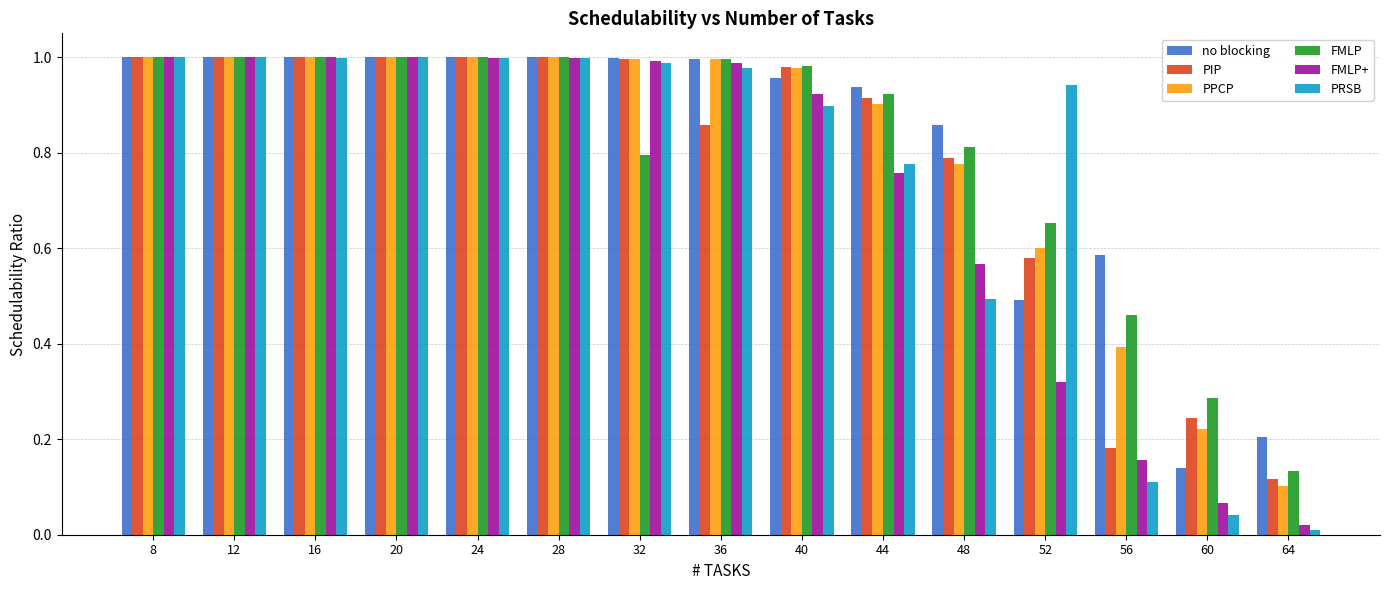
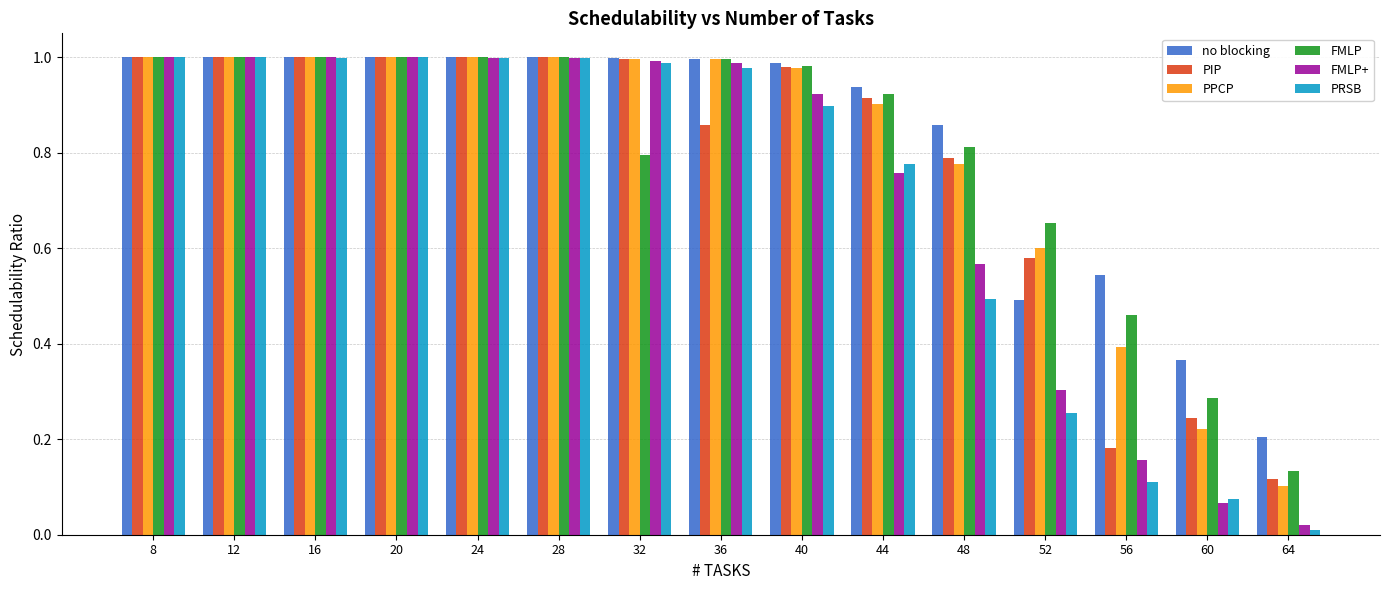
  {
    "no blocking": {
      "8": 1.00,
      "12": 1.00,
      "16": 1.00,
      "20": 1.00,
      "24": 1.00,
      "28": 1.00,
      "32": 1.00,
      "36": 1.00,
-     "40": 0.96,
+     "40": 0.99,
      "44": 0.94,
      "48": 0.86,
      "52": 0.49,
-     "56": 0.59,
-     "60": 0.14,
+     "56": 0.54,
+     "60": 0.37,
      "64": 0.20
    },
    "PIP": {
      "8": 1.00,
      "12": 1.00,
      "16": 1.00,
      "20": 1.00,
      "24": 1.00,
      "28": 1.00,
      "32": 1.00,
      "36": 0.86,
      "40": 0.98,
      "44": 0.91,
      "48": 0.79,
      "52": 0.58,
      "56": 0.18,
      "60": 0.24,
      "64": 0.12
    },
    "PPCP": {
      "8": 1.00,
      "12": 1.00,
      "16": 1.00,
      "20": 1.00,
      "24": 1.00,
      "28": 1.00,
      "32": 1.00,
      "36": 1.00,
      "40": 0.98,
      "44": 0.90,
      "48": 0.78,
      "52": 0.60,
      "56": 0.39,
      "60": 0.22,
      "64": 0.10
    },
    "FMLP": {
      "8": 1.00,
      "12": 1.00,
      "16": 1.00,
      "20": 1.00,
      "24": 1.00,
      "28": 1.00,
      "32": 0.79,
      "36": 1.00,
      "40": 0.98,
      "44": 0.92,
      "48": 0.81,
      "52": 0.65,
      "56": 0.46,
      "60": 0.29,
      "64": 0.13
    },
    "FMLP+": {
      "8": 1.00,
      "12": 1.00,
      "16": 1.00,
      "20": 1.00,
      "24": 1.00,
      "28": 1.00,
      "32": 0.99,
      "36": 0.99,
      "40": 0.92,
      "44": 0.76,
      "48": 0.57,
-     "52": 0.32,
+     "52": 0.30,
      "56": 0.16,
      "60": 0.07,
      "64": 0.02
    },
    "PRSB": {
      "8": 1.00,
      "12": 1.00,
      "16": 1.00,
      "20": 1.00,
      "24": 1.00,
      "28": 1.00,
      "32": 0.99,
      "36": 0.98,
      "40": 0.90,
      "44": 0.78,
      "48": 0.49,
-     "52": 0.94,
+     "52": 0.26,
      "56": 0.11,
-     "60": 0.04,
+     "60": 0.07,
      "64": 0.01
    }
  }
